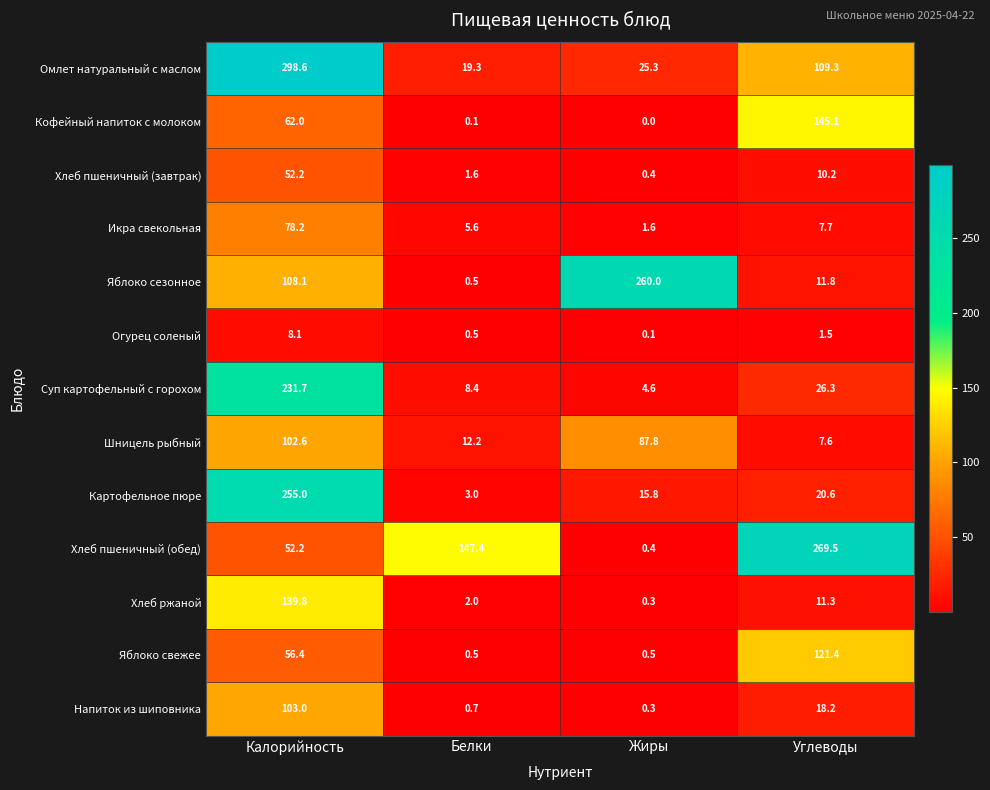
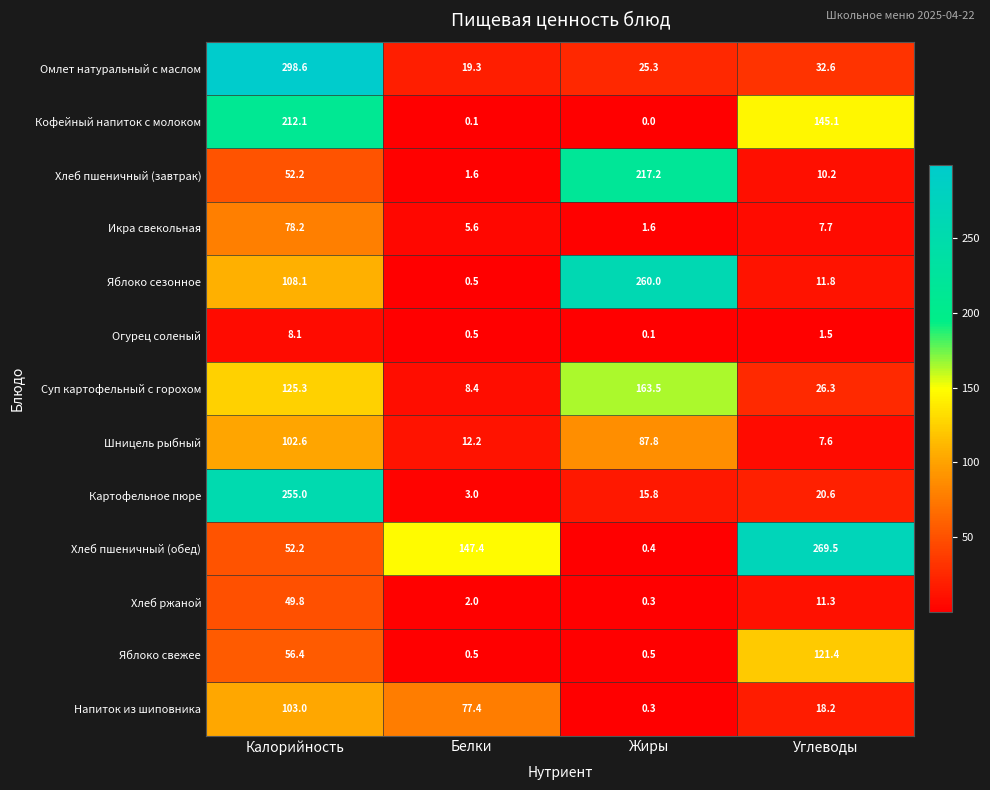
  {
    "Омлет натуральный с маслом": {
      "Калорийность": 298.6,
      "Белки": 19.3,
      "Жиры": 25.3,
-     "Углеводы": 109.3
+     "Углеводы": 32.6
    },
    "Кофейный напиток с молоком": {
-     "Калорийность": 62.0,
+     "Калорийность": 212.1,
      "Белки": 0.1,
      "Жиры": 0.0,
      "Углеводы": 145.1
    },
    "Хлеб пшеничный (завтрак)": {
      "Калорийность": 52.2,
      "Белки": 1.6,
-     "Жиры": 0.4,
+     "Жиры": 217.2,
      "Углеводы": 10.2
    },
    "Икра свекольная": {
      "Калорийность": 78.2,
      "Белки": 5.6,
      "Жиры": 1.6,
      "Углеводы": 7.7
    },
    "Яблоко сезонное": {
      "Калорийность": 108.1,
      "Белки": 0.5,
      "Жиры": 260.0,
      "Углеводы": 11.8
    },
    "Огурец соленый": {
      "Калорийность": 8.1,
      "Белки": 0.5,
      "Жиры": 0.1,
      "Углеводы": 1.5
    },
    "Суп картофельный с горохом": {
-     "Калорийность": 231.7,
+     "Калорийность": 125.3,
      "Белки": 8.4,
-     "Жиры": 4.6,
+     "Жиры": 163.5,
      "Углеводы": 26.3
    },
    "Шницель рыбный": {
      "Калорийность": 102.6,
      "Белки": 12.2,
      "Жиры": 87.8,
      "Углеводы": 7.6
    },
    "Картофельное пюре": {
      "Калорийность": 255.0,
      "Белки": 3.0,
      "Жиры": 15.8,
      "Углеводы": 20.6
    },
    "Хлеб пшеничный (обед)": {
      "Калорийность": 52.2,
      "Белки": 147.4,
      "Жиры": 0.4,
      "Углеводы": 269.5
    },
    "Хлеб ржаной": {
-     "Калорийность": 139.8,
+     "Калорийность": 49.8,
      "Белки": 2.0,
      "Жиры": 0.3,
      "Углеводы": 11.3
    },
    "Яблоко свежее": {
      "Калорийность": 56.4,
      "Белки": 0.5,
      "Жиры": 0.5,
      "Углеводы": 121.4
    },
    "Напиток из шиповника": {
      "Калорийность": 103.0,
-     "Белки": 0.7,
+     "Белки": 77.4,
      "Жиры": 0.3,
      "Углеводы": 18.2
    }
  }
